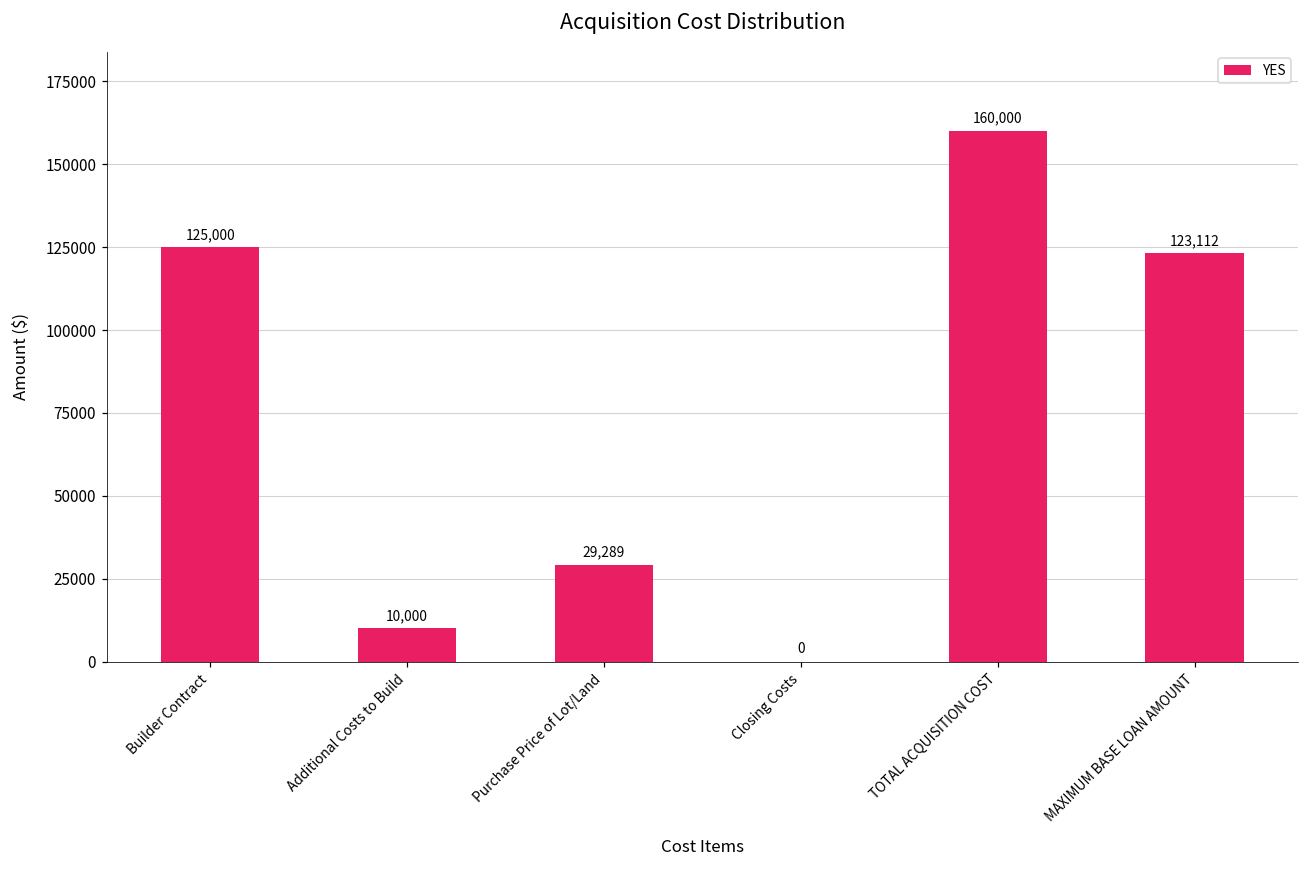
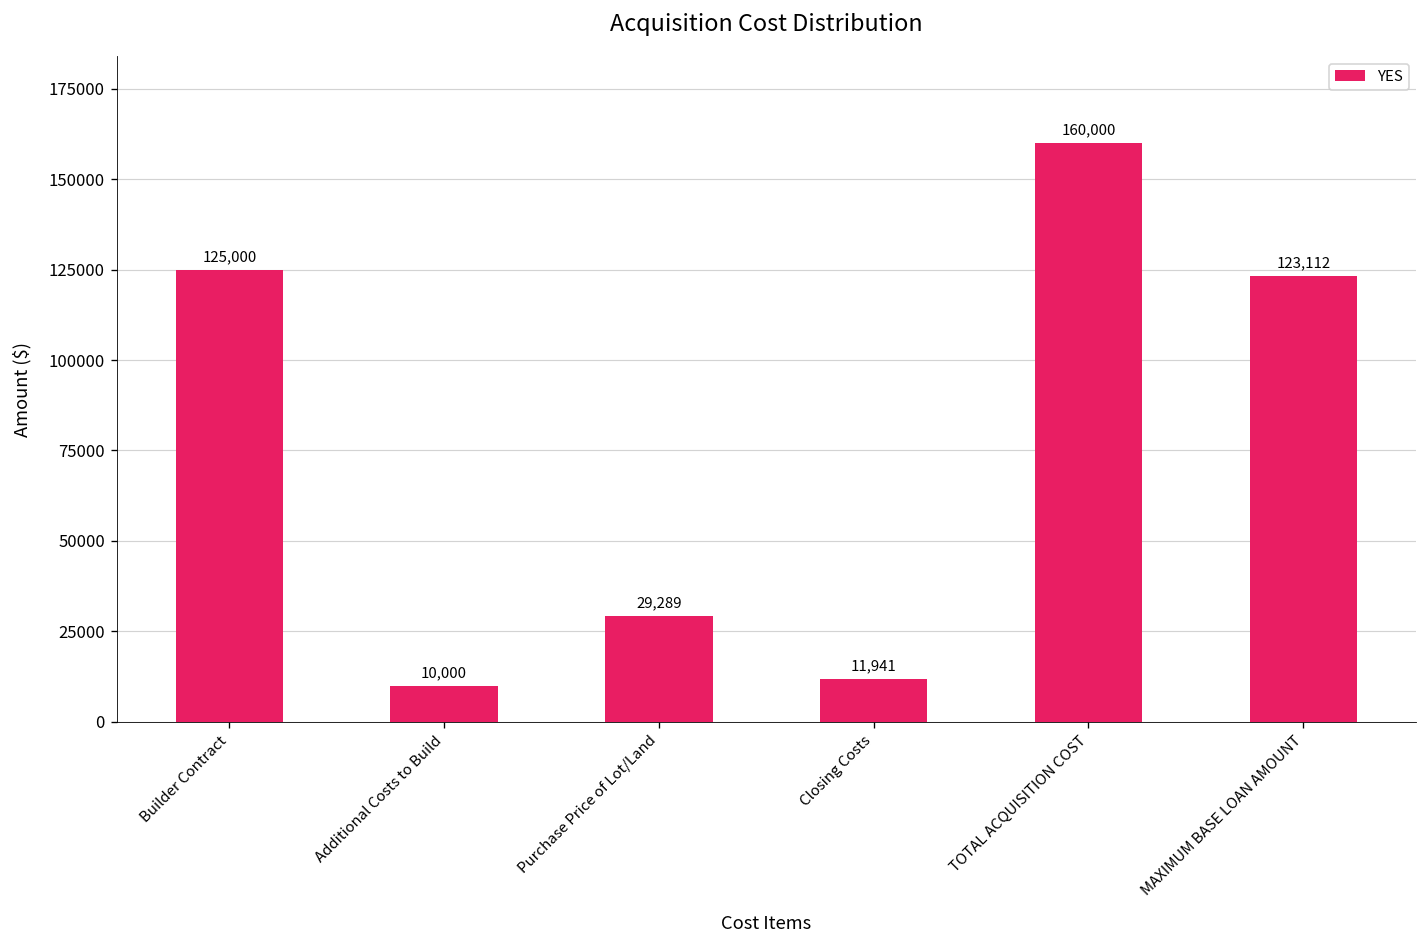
  {
    "Builder Contract": "125,000",
    "Additional Costs to Build": "10,000",
    "Purchase Price of Lot/Land": "29,289",
-   "Closing Costs": "0",
+   "Closing Costs": "11,941",
    "TOTAL ACQUISITION COST": "160,000",
    "MAXIMUM BASE LOAN AMOUNT": "123,112"
  }
